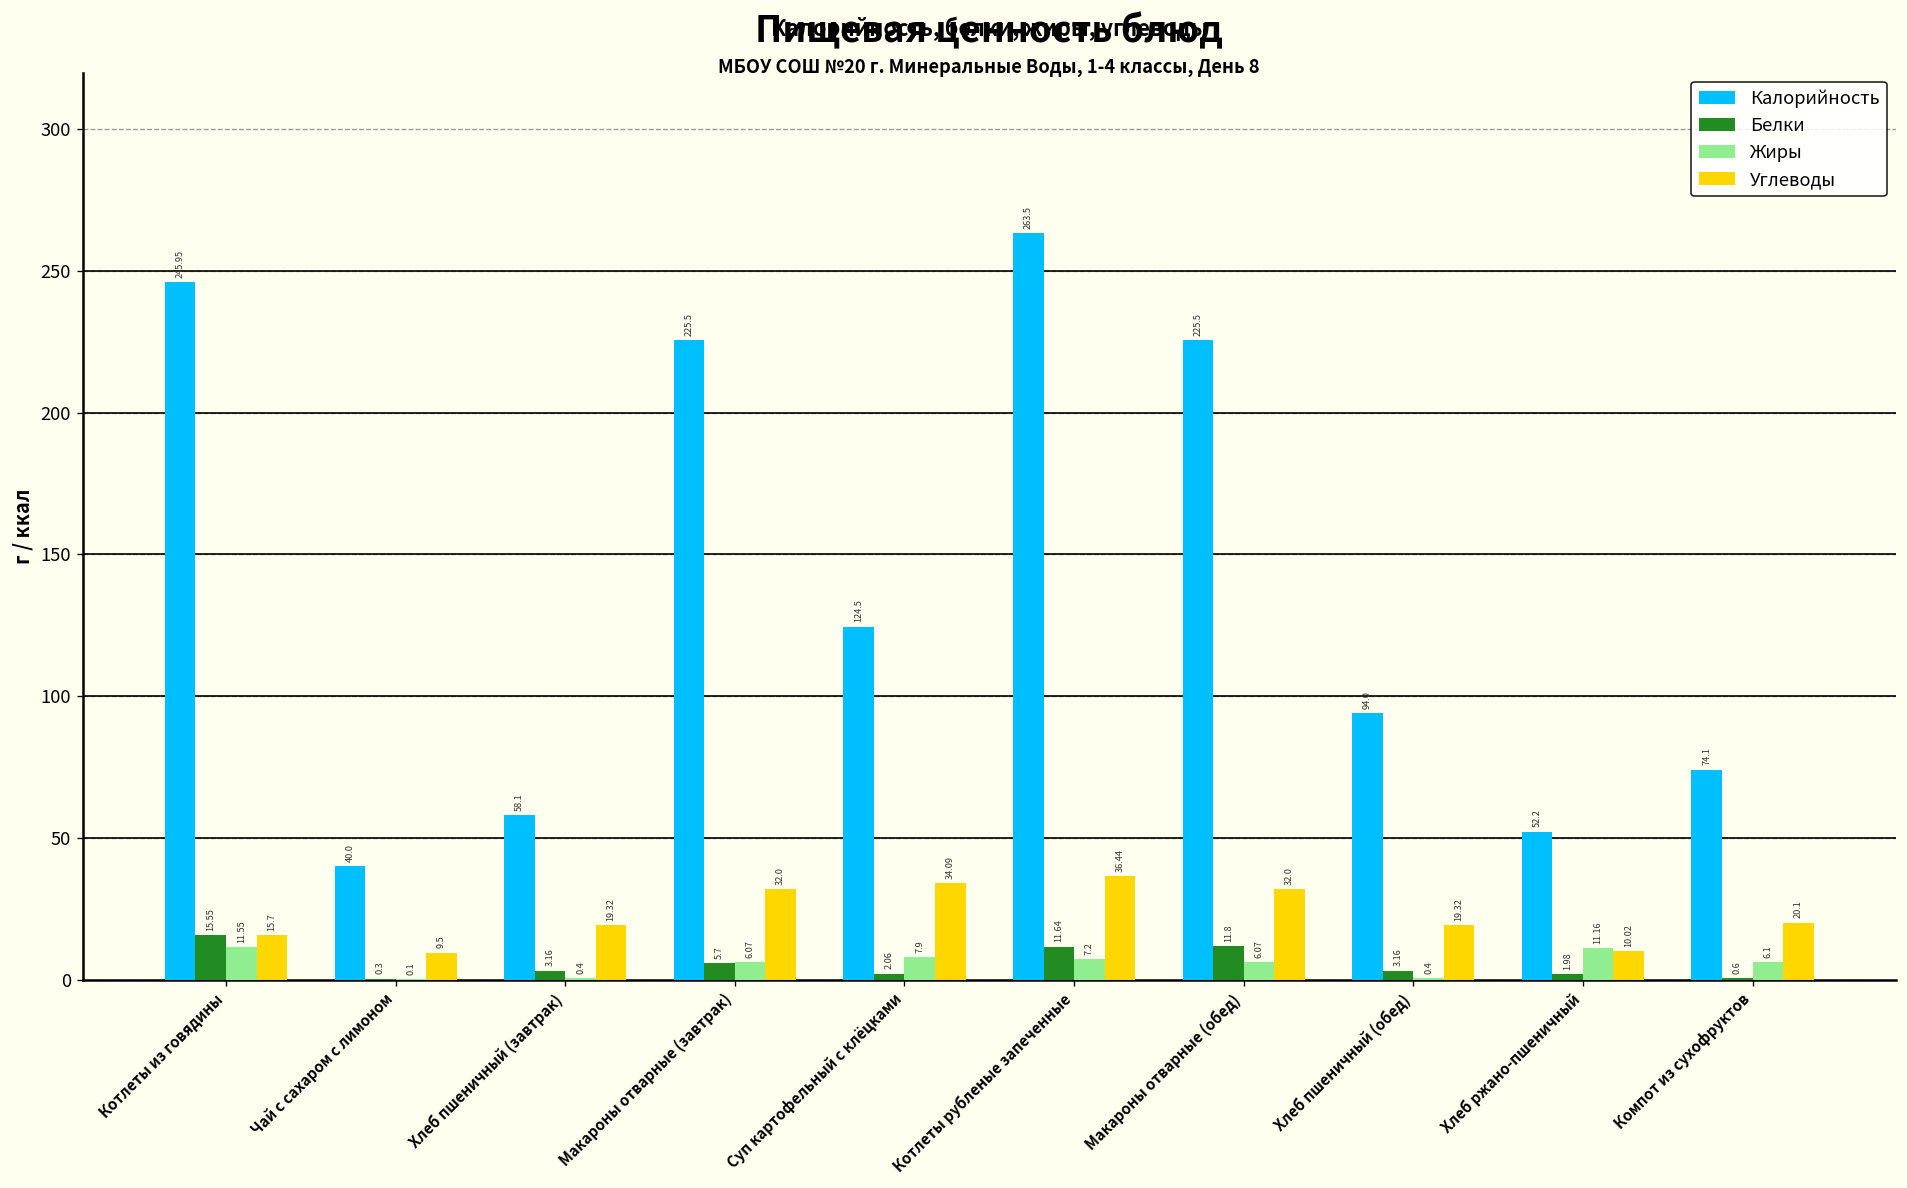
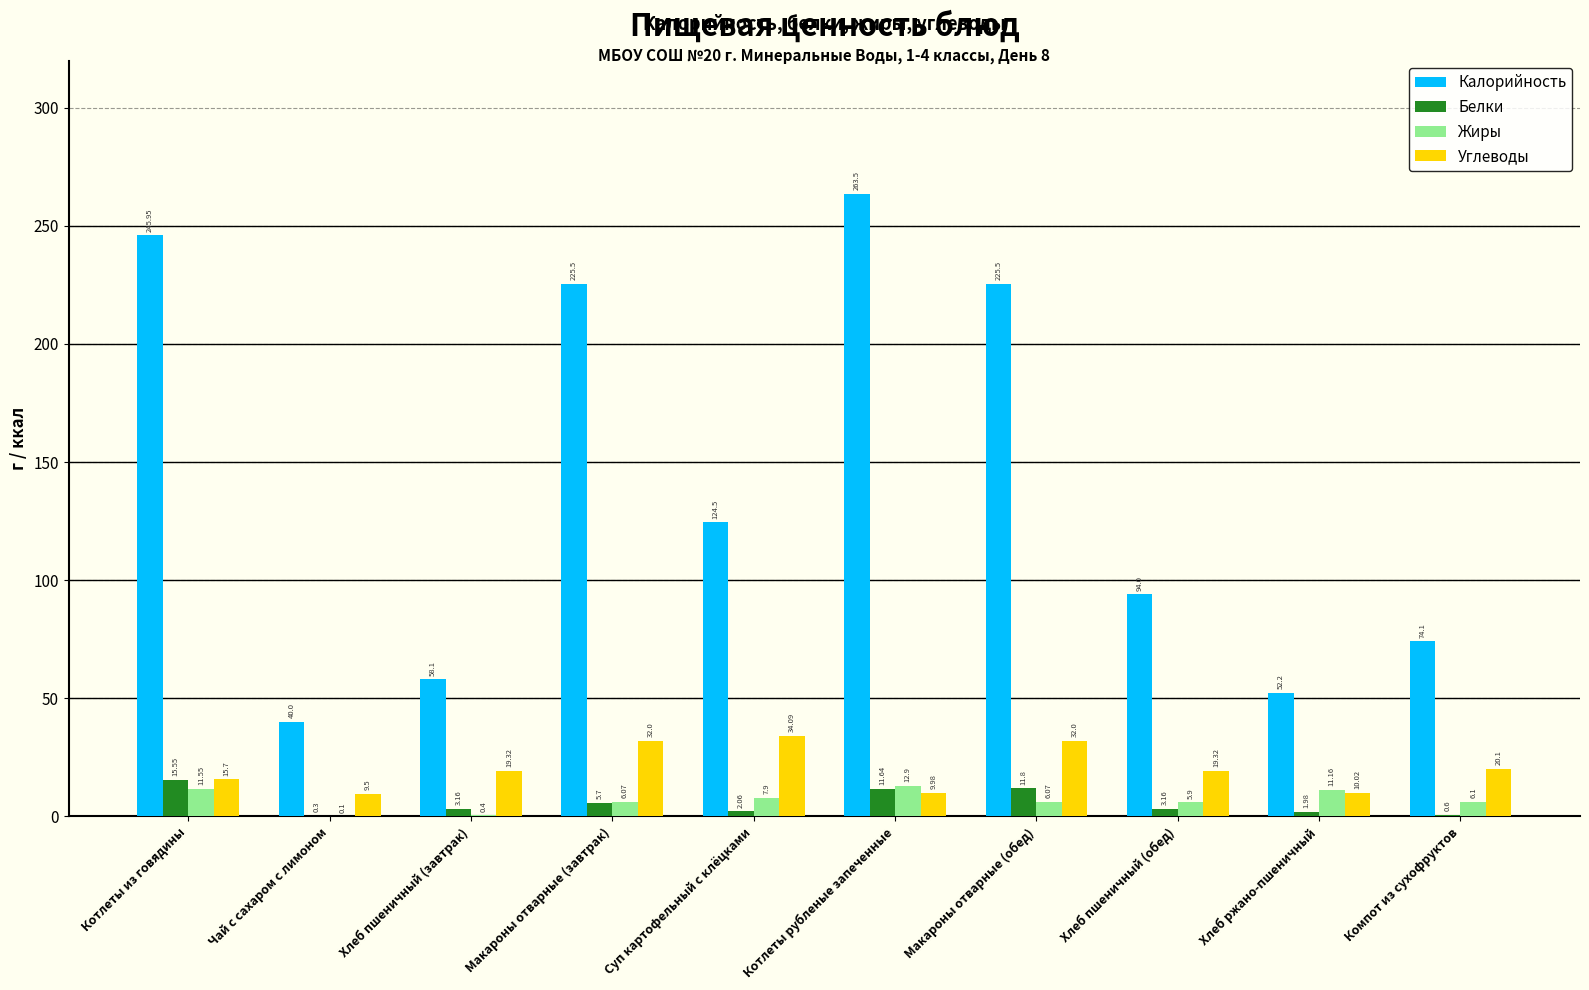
  {
    "Калорийность": {
      "Котлеты из говядины": 245.95,
      "Чай с сахаром с лимоном": 40.0,
      "Хлеб пшеничный (завтрак)": 58.1,
      "Макароны отварные (завтрак)": 225.5,
      "Суп картофельный с клёцками": 124.5,
      "Котлеты рубленые запеченные": 263.5,
      "Макароны отварные (обед)": 225.5,
      "Хлеб пшеничный (обед)": 94.0,
      "Хлеб ржано-пшеничный": 52.2,
      "Компот из сухофруктов": 74.1
    },
    "Белки": {
      "Котлеты из говядины": 15.55,
      "Чай с сахаром с лимоном": 0.3,
      "Хлеб пшеничный (завтрак)": 3.16,
      "Макароны отварные (завтрак)": 5.7,
      "Суп картофельный с клёцками": 2.06,
      "Котлеты рубленые запеченные": 11.64,
      "Макароны отварные (обед)": 11.8,
      "Хлеб пшеничный (обед)": 3.16,
      "Хлеб ржано-пшеничный": 1.98,
      "Компот из сухофруктов": 0.6
    },
    "Жиры": {
      "Котлеты из говядины": 11.55,
      "Чай с сахаром с лимоном": 0.1,
      "Хлеб пшеничный (завтрак)": 0.4,
      "Макароны отварные (завтрак)": 6.07,
      "Суп картофельный с клёцками": 7.9,
-     "Котлеты рубленые запеченные": 7.2,
+     "Котлеты рубленые запеченные": 12.9,
      "Макароны отварные (обед)": 6.07,
-     "Хлеб пшеничный (обед)": 0.4,
+     "Хлеб пшеничный (обед)": 5.9,
      "Хлеб ржано-пшеничный": 11.16,
      "Компот из сухофруктов": 6.1
    },
    "Углеводы": {
      "Котлеты из говядины": 15.7,
      "Чай с сахаром с лимоном": 9.5,
      "Хлеб пшеничный (завтрак)": 19.32,
      "Макароны отварные (завтрак)": 32.0,
      "Суп картофельный с клёцками": 34.09,
-     "Котлеты рубленые запеченные": 36.44,
+     "Котлеты рубленые запеченные": 9.98,
      "Макароны отварные (обед)": 32.0,
      "Хлеб пшеничный (обед)": 19.32,
      "Хлеб ржано-пшеничный": 10.02,
      "Компот из сухофруктов": 20.1
    }
  }
